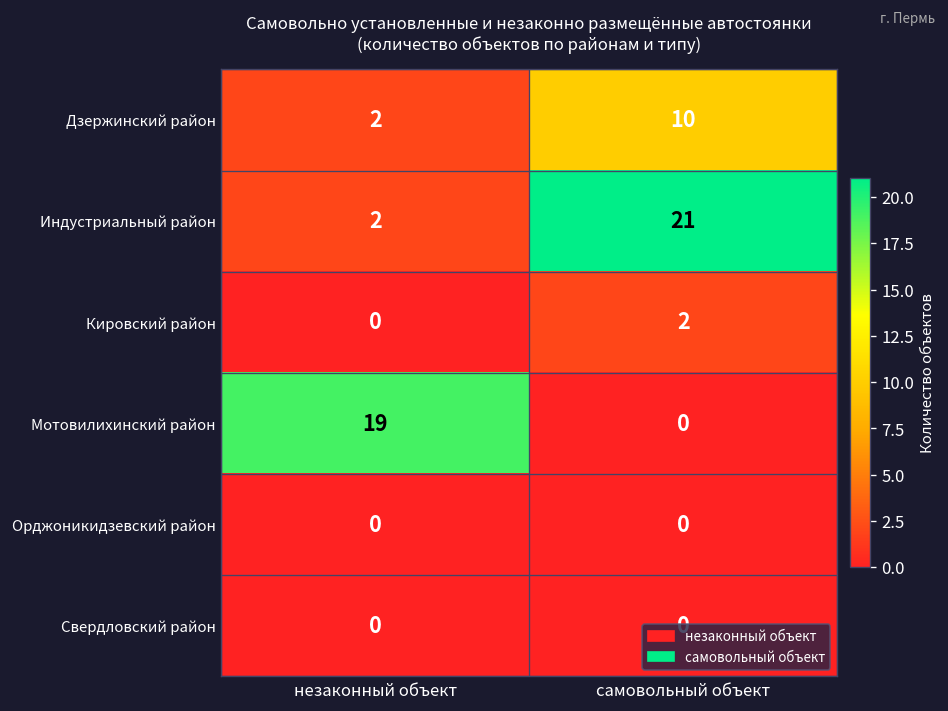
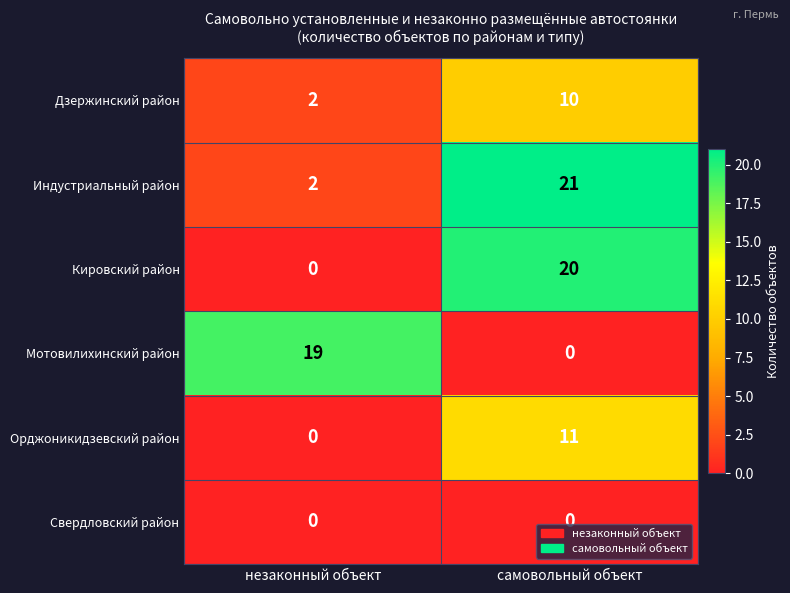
  {
    "Дзержинский район": {
      "незаконный объект": 2,
      "самовольный объект": 10
    },
    "Индустриальный район": {
      "незаконный объект": 2,
      "самовольный объект": 21
    },
    "Кировский район": {
      "незаконный объект": 0,
-     "самовольный объект": 2
+     "самовольный объект": 20
    },
    "Мотовилихинский район": {
      "незаконный объект": 19,
      "самовольный объект": 0
    },
    "Орджоникидзевский район": {
      "незаконный объект": 0,
-     "самовольный объект": 0
+     "самовольный объект": 11
    },
    "Свердловский район": {
      "незаконный объект": 0
    }
  }
